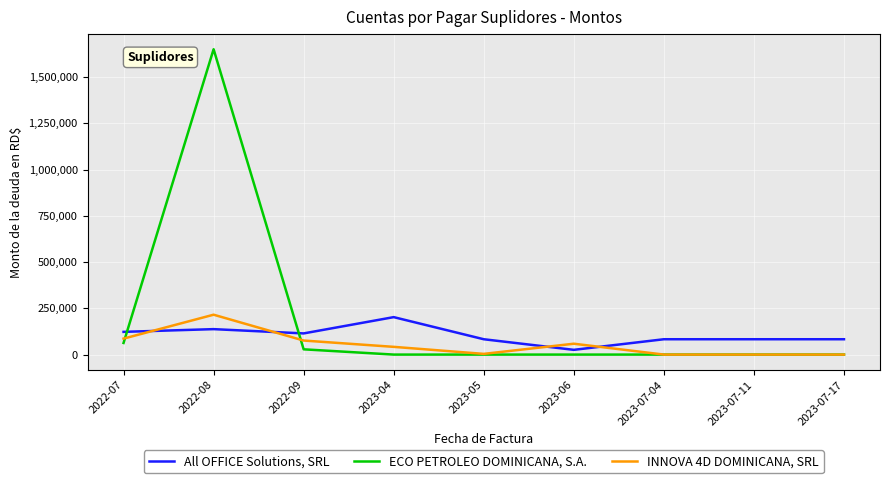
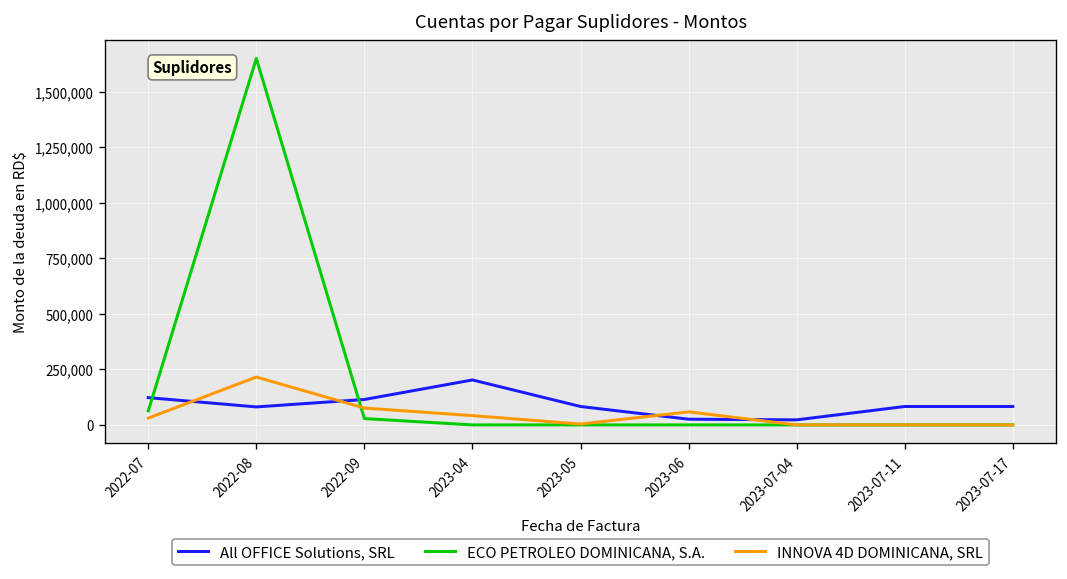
  {
    "All OFFICE Solutions, SRL": {
      "2022-07": "120,000",
-     "2022-08": "140,000",
+     "2022-08": "80,000",
      "2022-09": "110,000",
      "2023-04": "200,000",
      "2023-05": "80,000",
      "2023-06": "30,000",
-     "2023-07-04": "80,000",
+     "2023-07-04": "20,000",
      "2023-07-11": "80,000",
      "2023-07-17": "80,000"
    },
    "ECO PETROLEO DOMINICANA, S.A.": {
      "2022-07": "60,000",
      "2022-08": "1,650,000",
      "2022-09": "30,000",
      "2023-04": "0",
      "2023-06": "0"
    },
    "INNOVA 4D DOMINICANA, SRL": {
-     "2022-07": "90,000",
+     "2022-07": "30,000",
      "2022-08": "220,000",
      "2022-09": "80,000",
      "2023-04": "40,000",
      "2023-06": "60,000"
    }
  }
